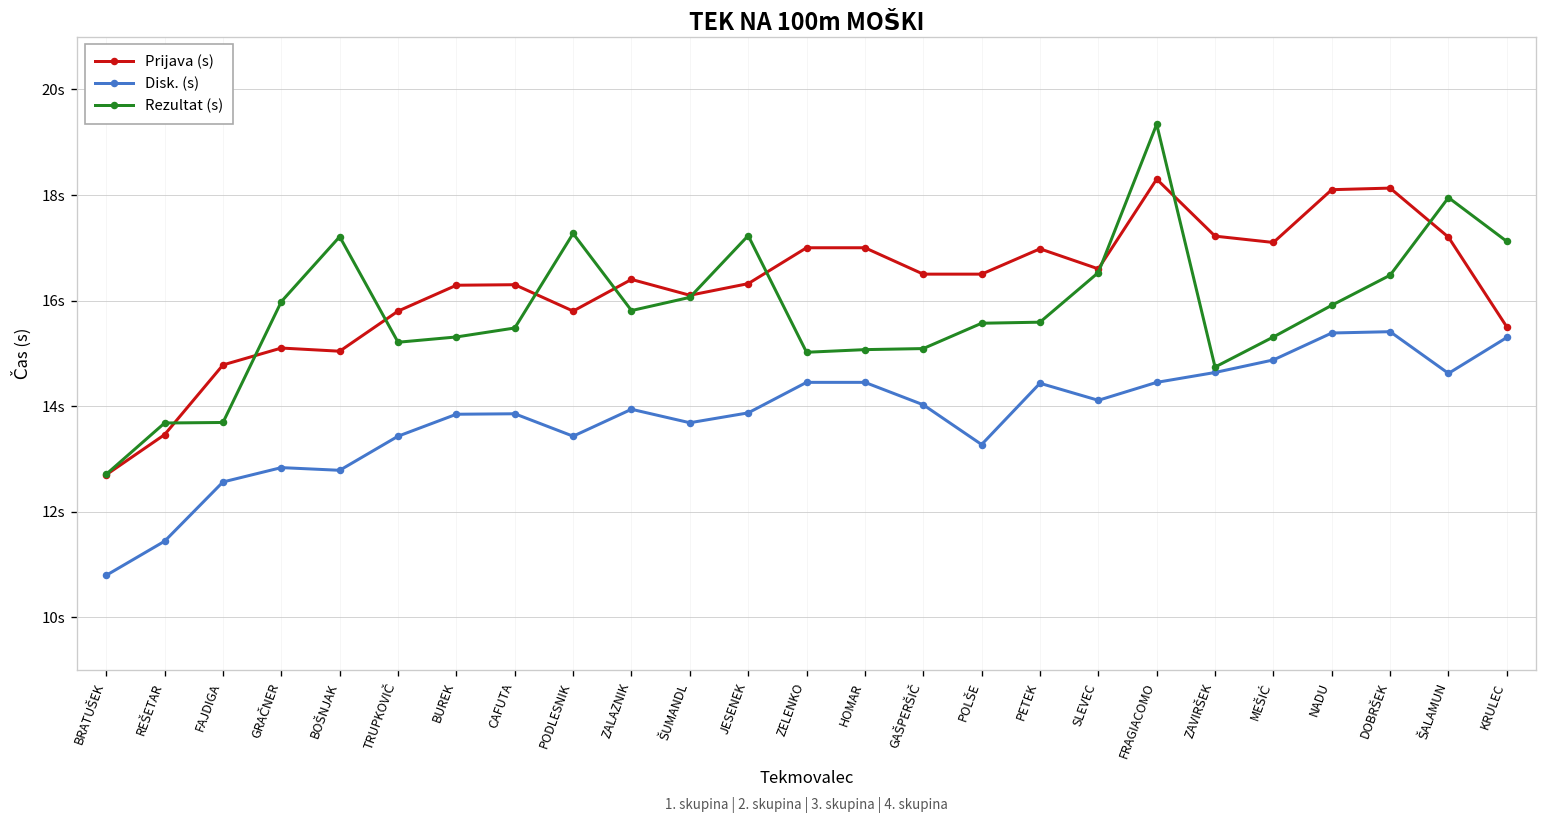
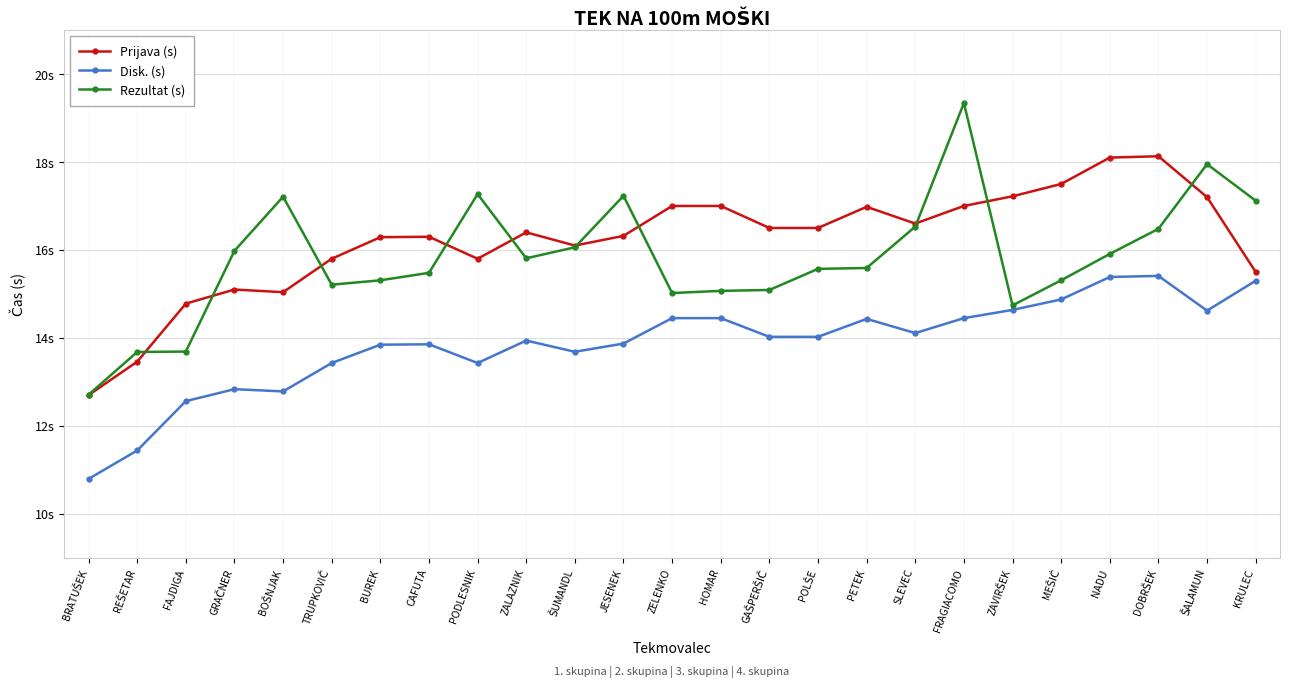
  {
    "Prijava (s)": {
      "REŠETAR": "13.5s",
      "FAJDIGA": "14.8s",
      "GRAČNER": "15.1s",
      "BOŠNJAK": "15.0s",
      "TRUPKOVIČ": "15.8s",
      "BUREK": "16.3s",
      "CAFUTA": "16.3s",
      "PODLESNIK": "15.8s",
      "ZALAZNIK": "16.4s",
      "JESENEK": "16.3s",
      "ZELENKO": "17.0s",
      "HOMAR": "17.0s",
      "GAŠPERŠIČ": "16.5s",
      "POLŠE": "16.5s",
      "PETEK": "17.0s",
      "SLEVEC": "16.6s",
-     "FRAGIACOMO": "18.3s",
+     "FRAGIACOMO": "17.0s",
      "ZAVIRŠEK": "17.2s",
-     "MEŠIĆ": "17.1s",
+     "MEŠIĆ": "17.5s",
      "NADU": "18.1s",
      "DOBRŠEK": "18.1s",
      "ŠALAMUN": "17.2s",
      "KRULEC": "15.5s"
    },
    "Disk. (s)": {
      "BRATUŠEK": "10.8s",
      "REŠETAR": "11.4s",
      "FAJDIGA": "12.6s",
      "GRAČNER": "12.8s",
      "BOŠNJAK": "12.8s",
      "TRUPKOVIČ": "13.4s",
      "BUREK": "13.8s",
      "CAFUTA": "13.9s",
      "PODLESNIK": "13.4s",
      "ZALAZNIK": "13.9s",
      "ŠUMANDL": "13.7s",
      "JESENEK": "13.9s",
      "ZELENKO": "14.5s",
      "HOMAR": "14.5s",
      "GAŠPERŠIČ": "14.0s",
-     "POLŠE": "13.3s",
+     "POLŠE": "14.0s",
      "PETEK": "14.4s",
      "SLEVEC": "14.1s",
      "FRAGIACOMO": "14.5s",
      "ZAVIRŠEK": "14.6s",
      "MEŠIĆ": "14.9s",
      "NADU": "15.4s",
      "DOBRŠEK": "15.4s",
      "ŠALAMUN": "14.6s",
      "KRULEC": "15.3s"
    },
    "Rezultat (s)": {
      "REŠETAR": "13.7s",
      "FAJDIGA": "13.7s",
      "GRAČNER": "16.0s",
      "BOŠNJAK": "17.2s",
      "TRUPKOVIČ": "15.2s",
      "BUREK": "15.3s",
      "CAFUTA": "15.5s",
      "PODLESNIK": "17.3s",
      "ZALAZNIK": "15.8s",
      "JESENEK": "17.2s",
      "ZELENKO": "15.0s",
      "HOMAR": "15.1s",
      "GAŠPERŠIČ": "15.1s",
      "POLŠE": "15.6s",
      "PETEK": "15.6s",
      "SLEVEC": "16.5s",
      "FRAGIACOMO": "19.3s",
      "ZAVIRŠEK": "14.7s",
      "MEŠIĆ": "15.3s",
      "NADU": "15.9s",
      "DOBRŠEK": "16.5s",
      "ŠALAMUN": "18.0s",
      "KRULEC": "17.1s"
    }
  }
